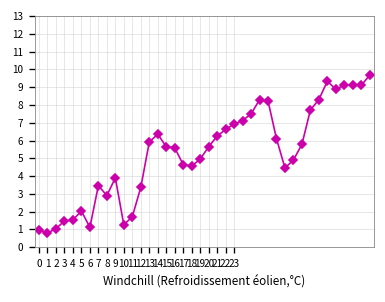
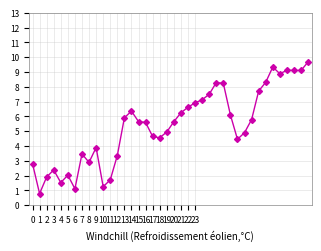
  {
-   "0": 1.0,
+   "0": 2.8,
    "1": 0.8,
-   "2": 1.0,
-   "3": 1.5,
+   "2": 1.9,
+   "3": 2.4,
    "4": 1.5,
    "5": 2.0,
    "6": 1.1,
    "7": 3.5,
    "8": 2.9,
    "9": 3.9
  }
